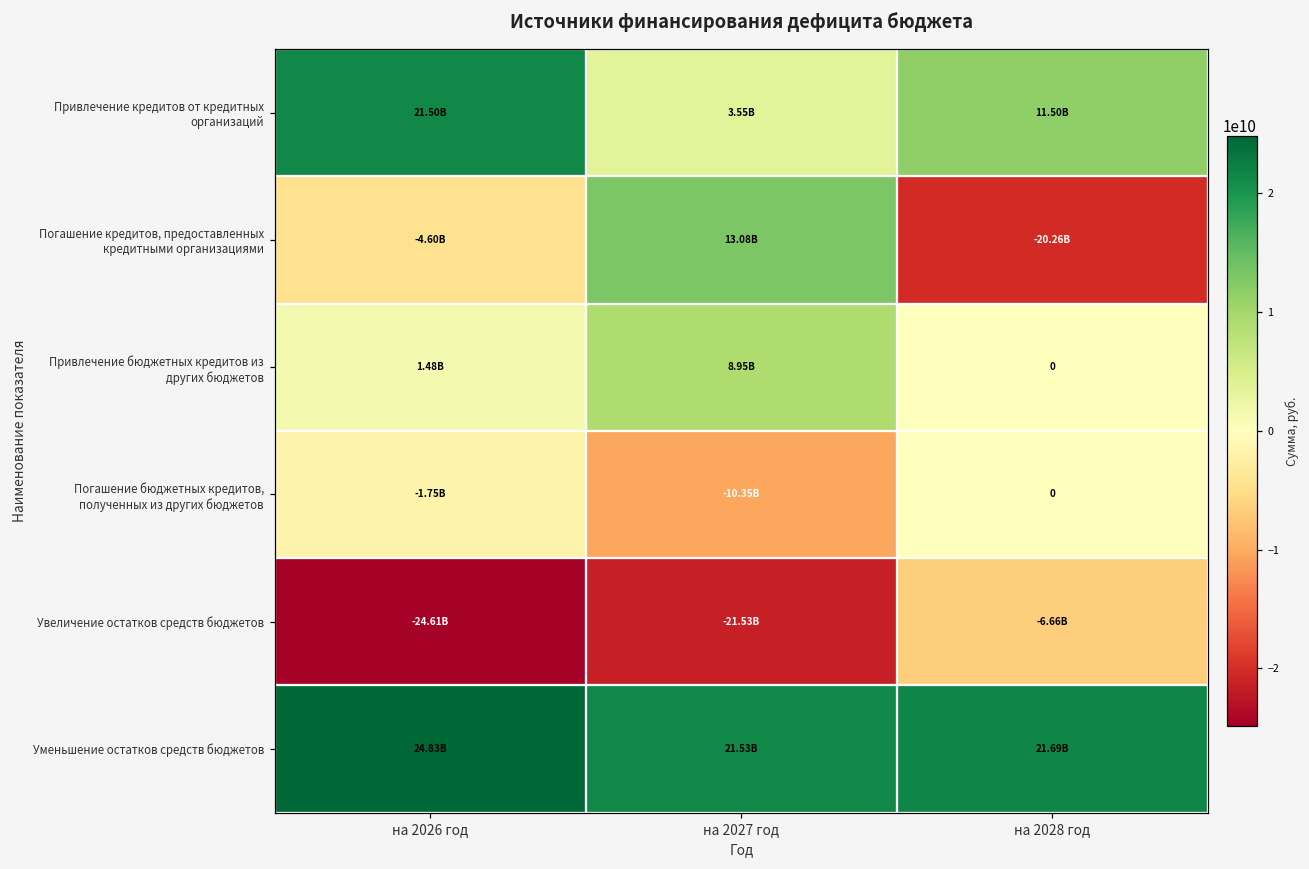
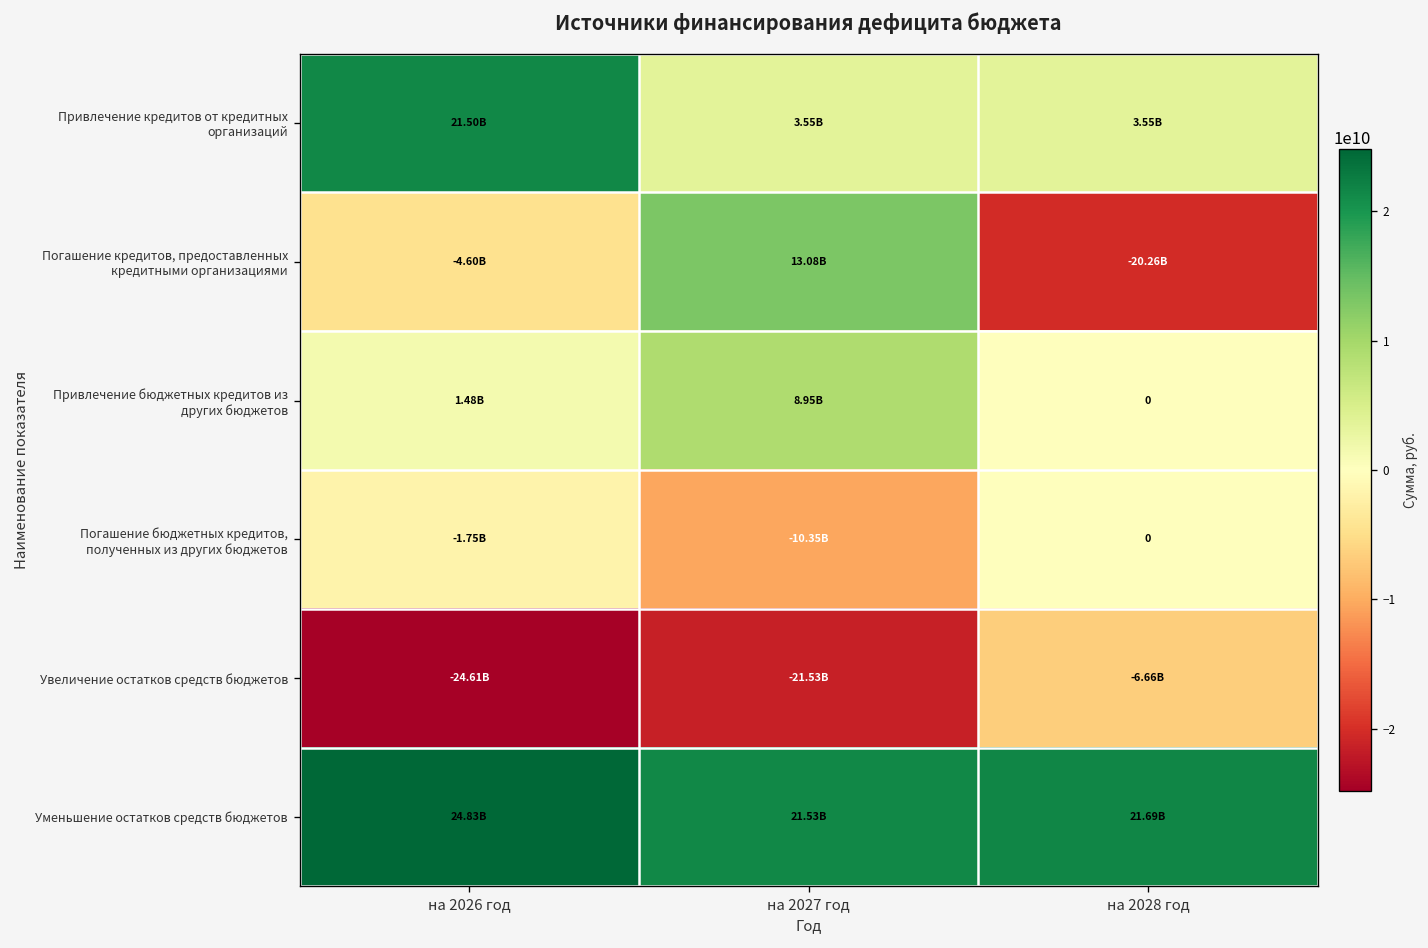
  {
    "Привлечение кредитов от кредитных организаций": {
      "на 2026 год": "21.50B",
      "на 2027 год": "3.55B",
-     "на 2028 год": "11.50B"
+     "на 2028 год": "3.55B"
    },
    "Погашение кредитов, предоставленных кредитными организациями": {
      "на 2026 год": "-4.60B",
      "на 2027 год": "13.08B",
      "на 2028 год": "-20.26B"
    },
    "Привлечение бюджетных кредитов из других бюджетов": {
      "на 2026 год": "1.48B",
      "на 2027 год": "8.95B",
      "на 2028 год": "0"
    },
    "Погашение бюджетных кредитов, полученных из других бюджетов": {
      "на 2026 год": "-1.75B",
      "на 2027 год": "-10.35B",
      "на 2028 год": "0"
    },
    "Увеличение остатков средств бюджетов": {
      "на 2026 год": "-24.61B",
      "на 2027 год": "-21.53B",
      "на 2028 год": "-6.66B"
    },
    "Уменьшение остатков средств бюджетов": {
      "на 2026 год": "24.83B",
      "на 2027 год": "21.53B",
      "на 2028 год": "21.69B"
    }
  }
